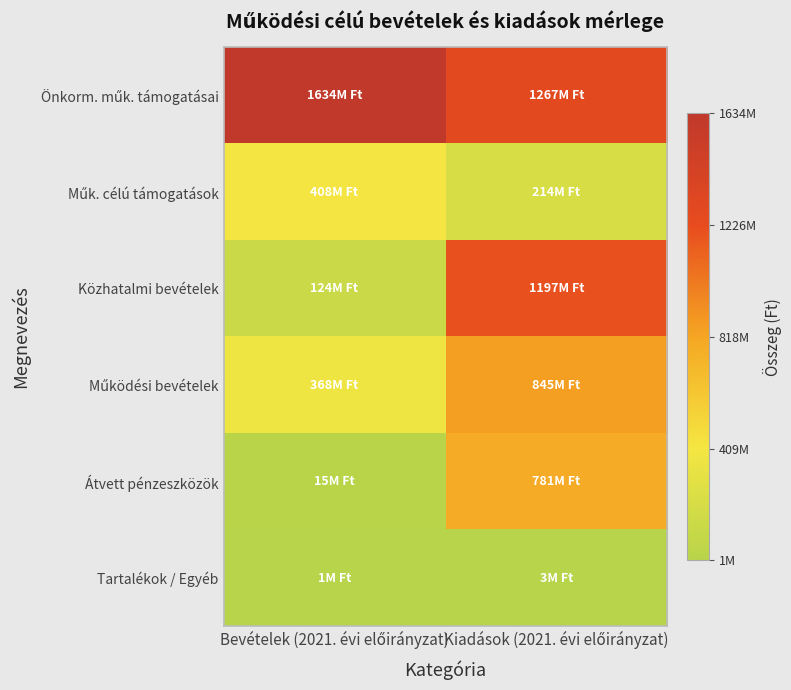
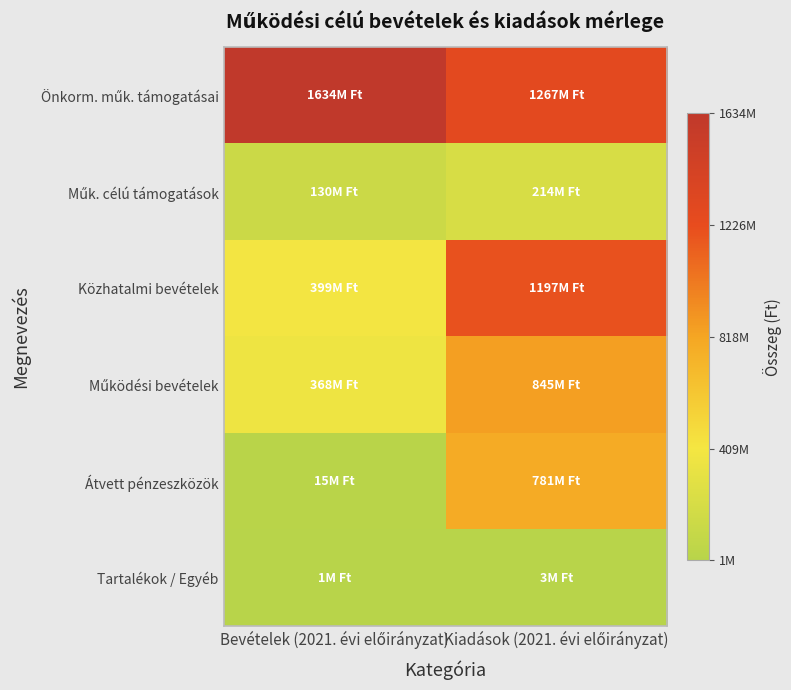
  {
    "Önkorm. műk. támogatásai": {
      "Bevételek (2021. évi előirányzat)": "1634M",
      "Kiadások (2021. évi előirányzat)": "1267M"
    },
    "Műk. célú támogatások": {
-     "Bevételek (2021. évi előirányzat)": "408M",
+     "Bevételek (2021. évi előirányzat)": "130M",
      "Kiadások (2021. évi előirányzat)": "214M"
    },
    "Közhatalmi bevételek": {
-     "Bevételek (2021. évi előirányzat)": "124M",
+     "Bevételek (2021. évi előirányzat)": "399M",
      "Kiadások (2021. évi előirányzat)": "1197M"
    },
    "Működési bevételek": {
      "Bevételek (2021. évi előirányzat)": "368M",
      "Kiadások (2021. évi előirányzat)": "845M"
    },
    "Átvett pénzeszközök": {
      "Bevételek (2021. évi előirányzat)": "15M",
      "Kiadások (2021. évi előirányzat)": "781M"
    },
    "Tartalékok / Egyéb": {
      "Bevételek (2021. évi előirányzat)": "1M",
      "Kiadások (2021. évi előirányzat)": "3M"
    }
  }
